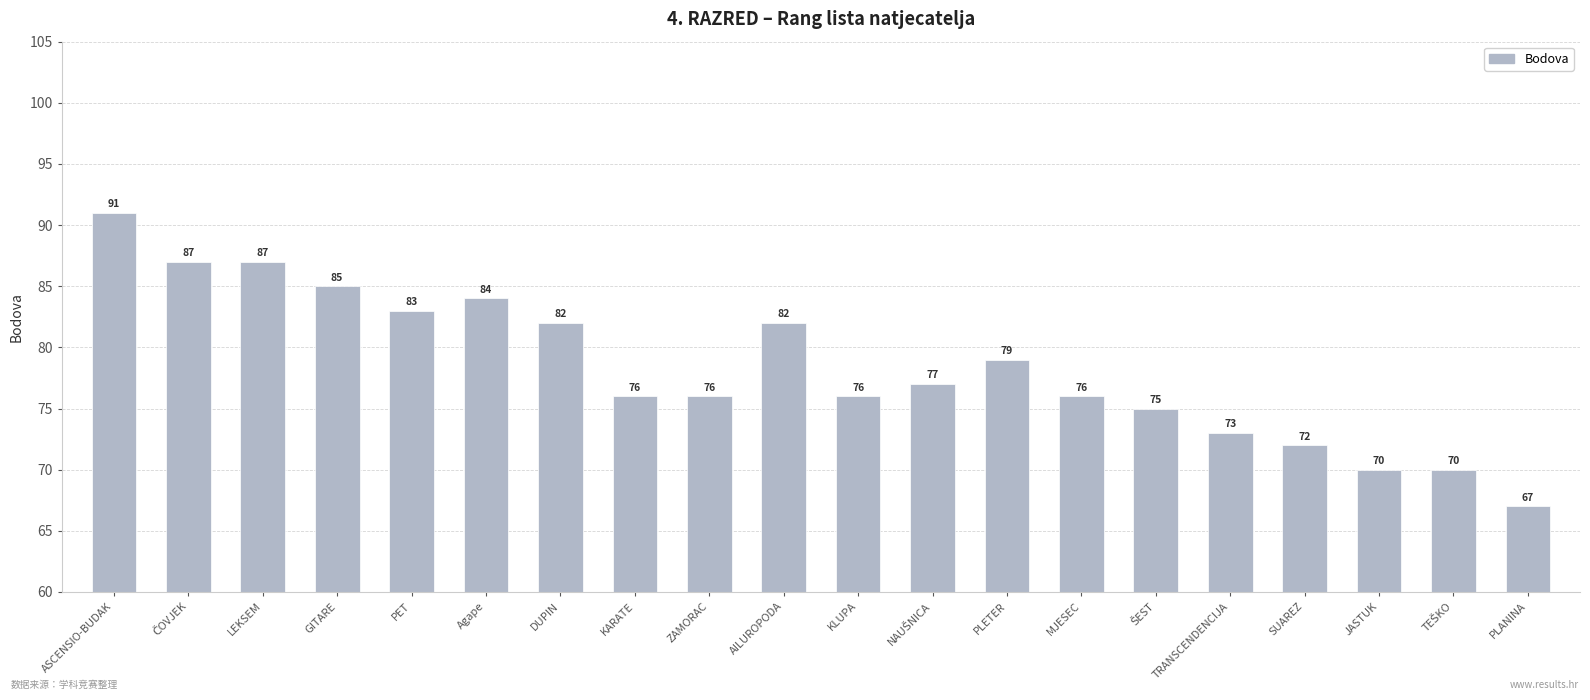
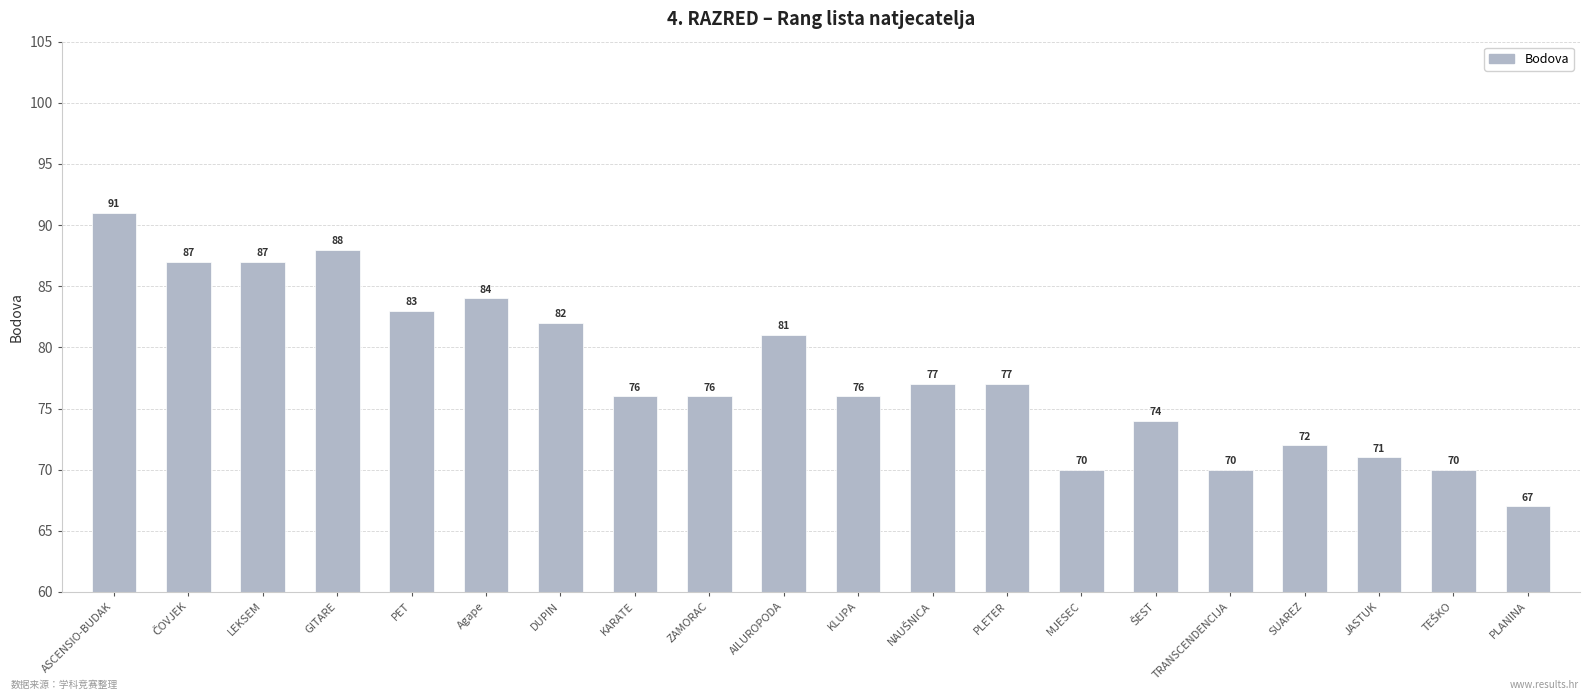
  {
    "ASCENSIO-BUDAK": 91,
    "ČOVJEK": 87,
    "LEKSEM": 87,
-   "GITARE": 85,
+   "GITARE": 88,
    "PET": 83,
    "Agape": 84,
    "DUPIN": 82,
    "KARATE": 76,
    "ZAMORAC": 76,
-   "AILUROPODA": 82,
+   "AILUROPODA": 81,
    "KLUPA": 76,
    "NAUŠNICA": 77,
-   "PLETER": 79,
-   "MJESEC": 76,
-   "ŠEST": 75,
-   "TRANSCENDENCIJA": 73,
+   "PLETER": 77,
+   "MJESEC": 70,
+   "ŠEST": 74,
+   "TRANSCENDENCIJA": 70,
    "SUAREZ": 72,
-   "JASTUK": 70,
+   "JASTUK": 71,
    "TEŠKO": 70,
    "PLANINA": 67
  }
